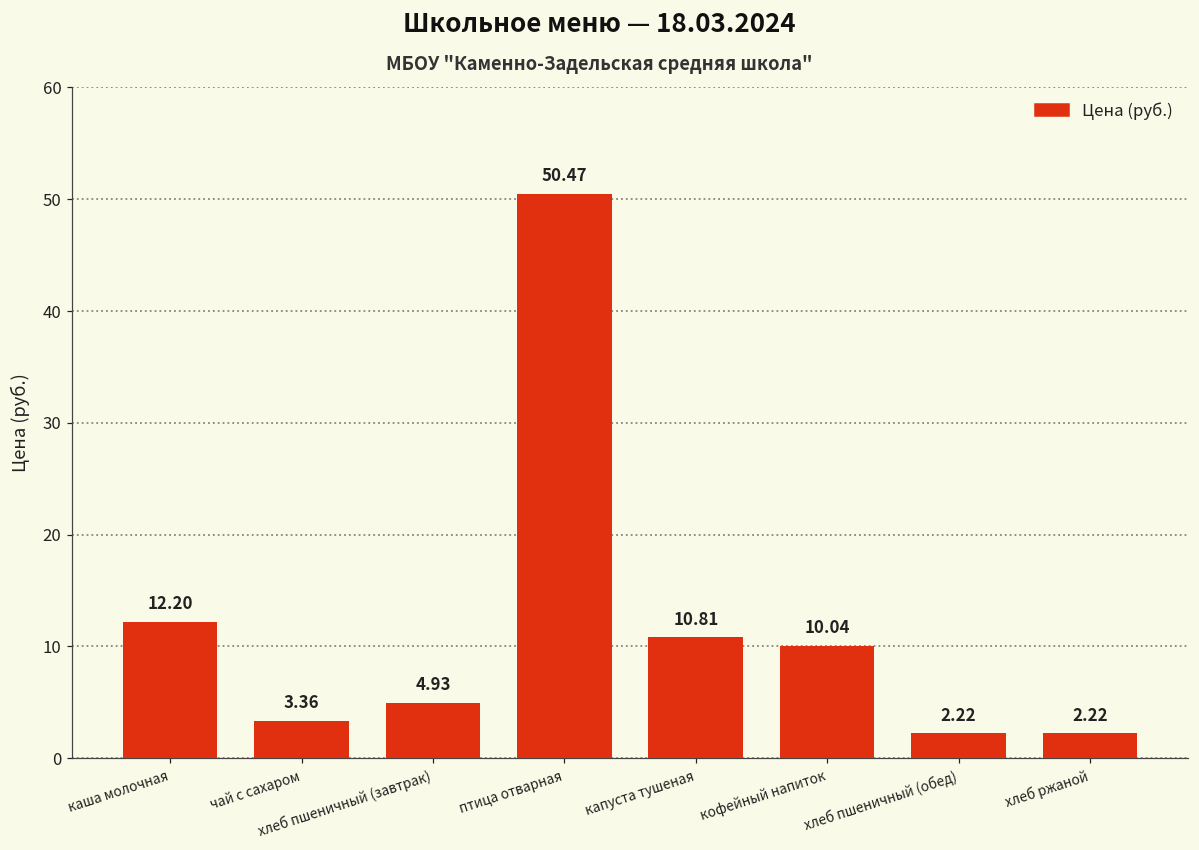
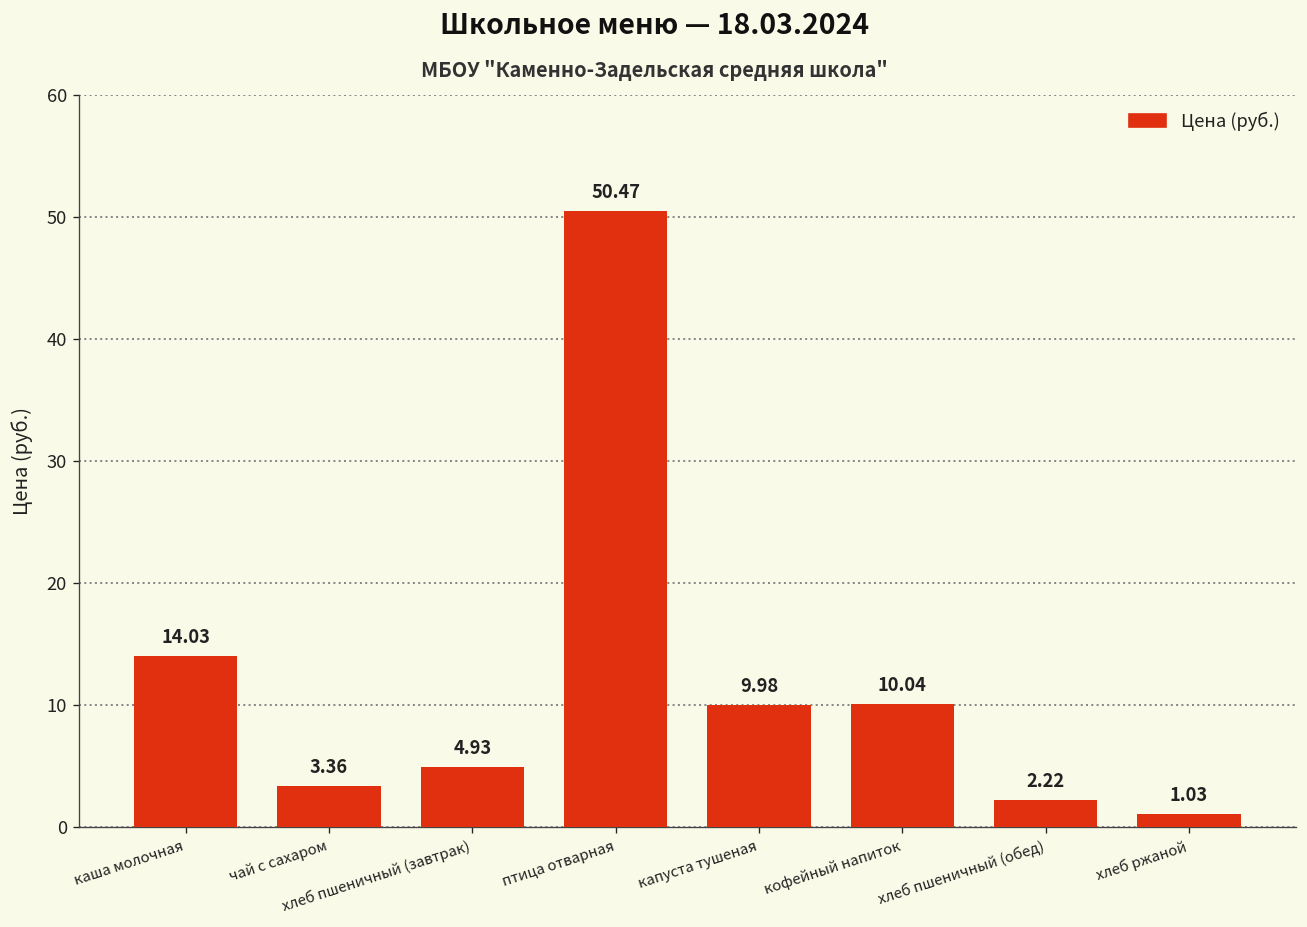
  {
-   "каша молочная": 12.20,
+   "каша молочная": 14.03,
    "чай с сахаром": 3.36,
    "хлеб пшеничный (завтрак)": 4.93,
    "птица отварная": 50.47,
-   "капуста тушеная": 10.81,
+   "капуста тушеная": 9.98,
    "кофейный напиток": 10.04,
    "хлеб пшеничный (обед)": 2.22,
-   "хлеб ржаной": 2.22
+   "хлеб ржаной": 1.03
  }
